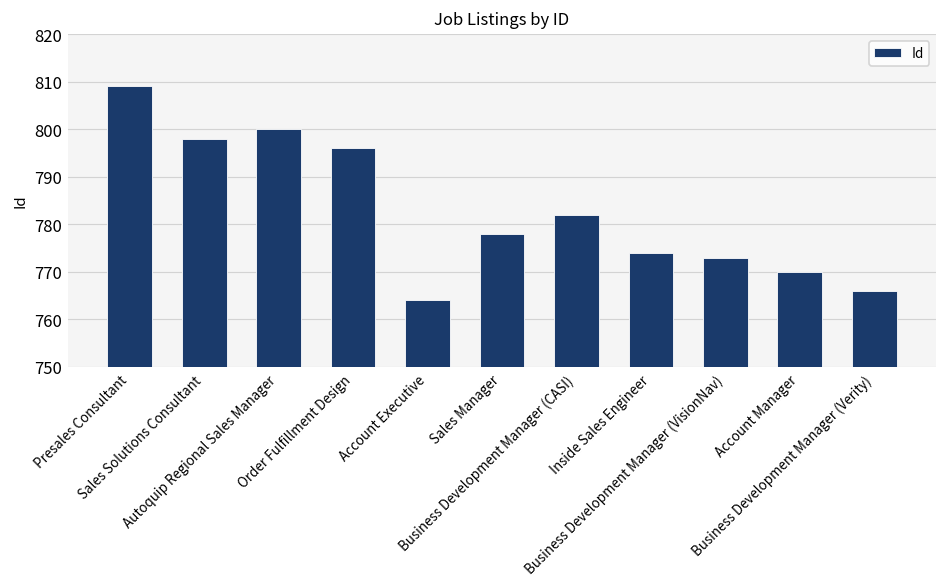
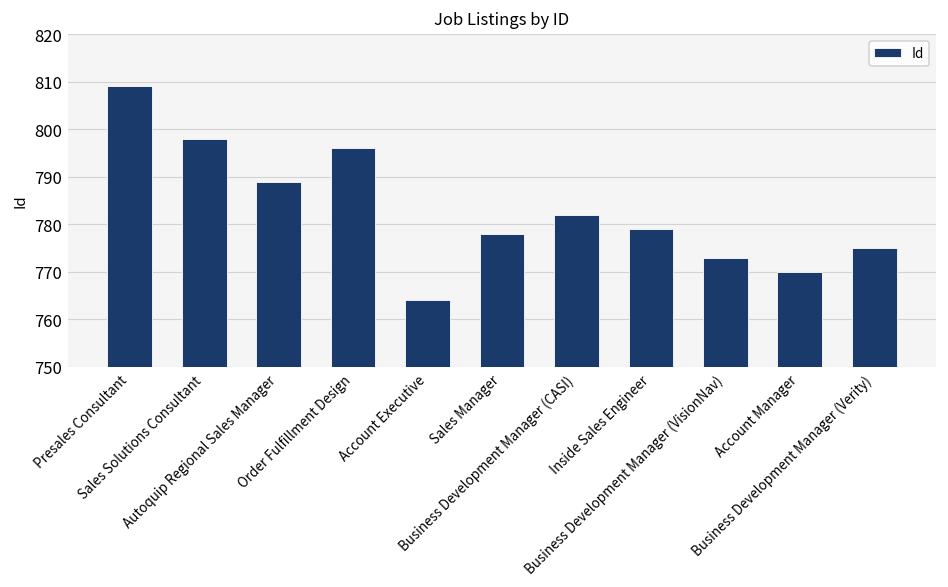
  {
    "Presales Consultant": 809,
    "Sales Solutions Consultant": 798,
-   "Autoquip Regional Sales Manager": 800,
+   "Autoquip Regional Sales Manager": 789,
    "Order Fulfillment Design": 796,
    "Account Executive": 764,
    "Sales Manager": 778,
    "Business Development Manager (CASI)": 782,
-   "Inside Sales Engineer": 774,
+   "Inside Sales Engineer": 779,
    "Business Development Manager (VisionNav)": 773,
    "Account Manager": 770,
-   "Business Development Manager (Verity)": 766
+   "Business Development Manager (Verity)": 775
  }
